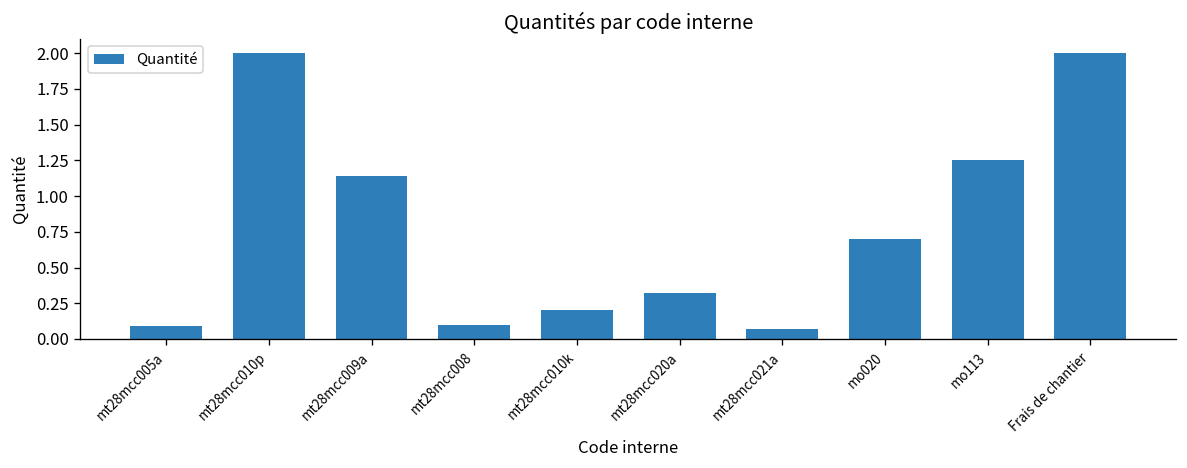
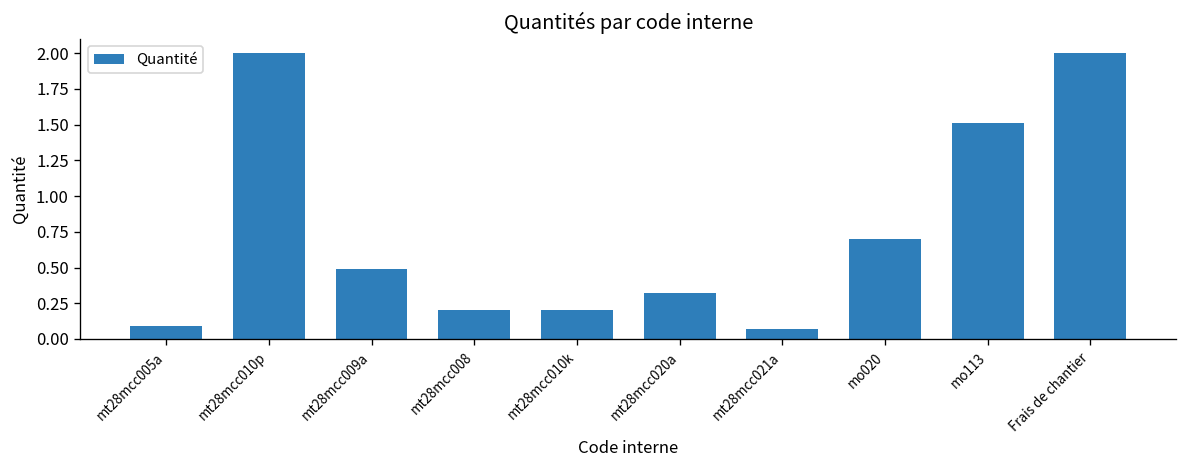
  {
    "mt28mcc005a": 0.09,
    "mt28mcc010p": 2.00,
-   "mt28mcc009a": 1.14,
-   "mt28mcc008": 0.1,
+   "mt28mcc009a": 0.49,
+   "mt28mcc008": 0.2,
    "mt28mcc010k": 0.20,
    "mt28mcc020a": 0.32,
    "mt28mcc021a": 0.07,
    "mo020": 0.70,
-   "mo113": 1.25,
+   "mo113": 1.51,
    "Frais de chantier": 2.00
  }
